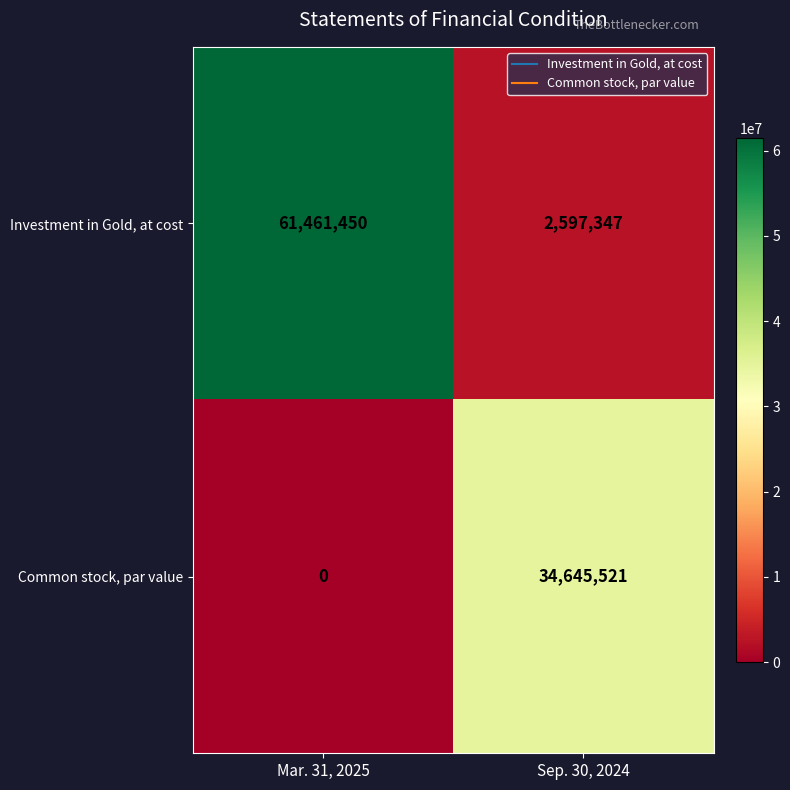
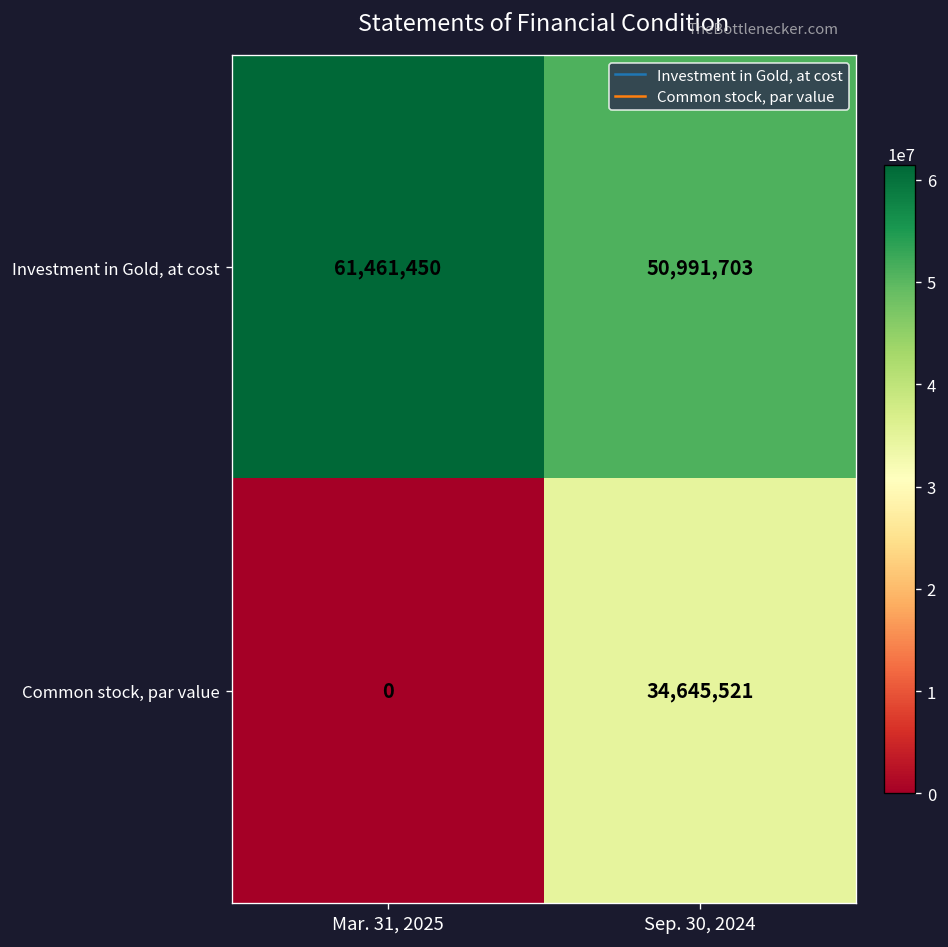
  {
    "Investment in Gold, at cost": {
      "Mar. 31, 2025": "61,461,450",
-     "Sep. 30, 2024": "2,597,347"
+     "Sep. 30, 2024": "50,991,703"
    },
    "Common stock, par value": {
      "Mar. 31, 2025": "0",
      "Sep. 30, 2024": "34,645,521"
    }
  }
